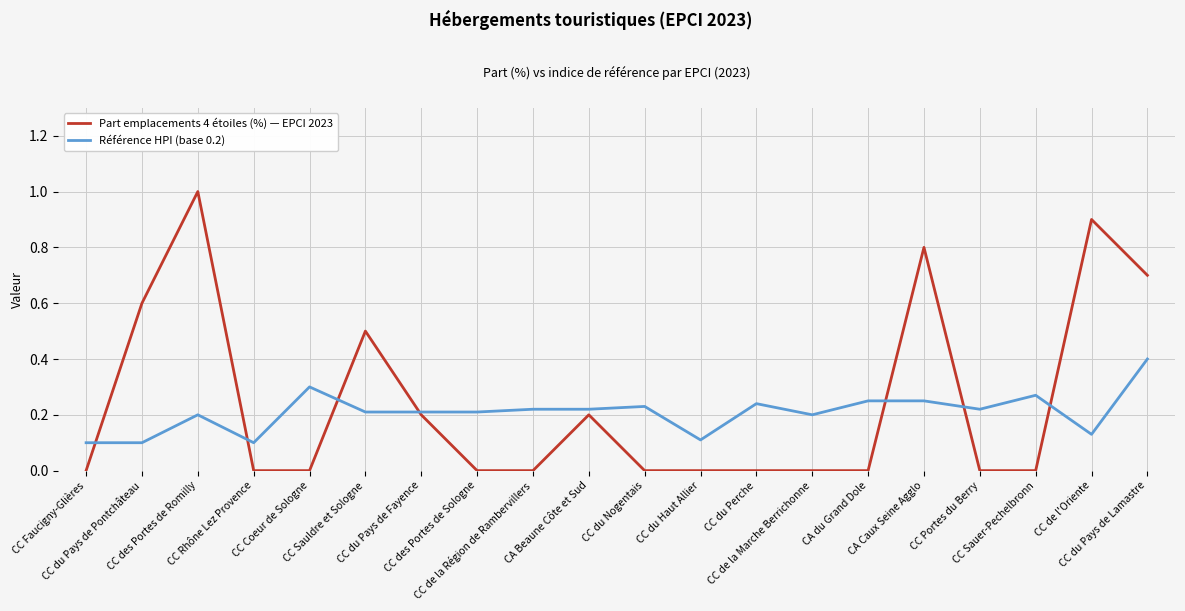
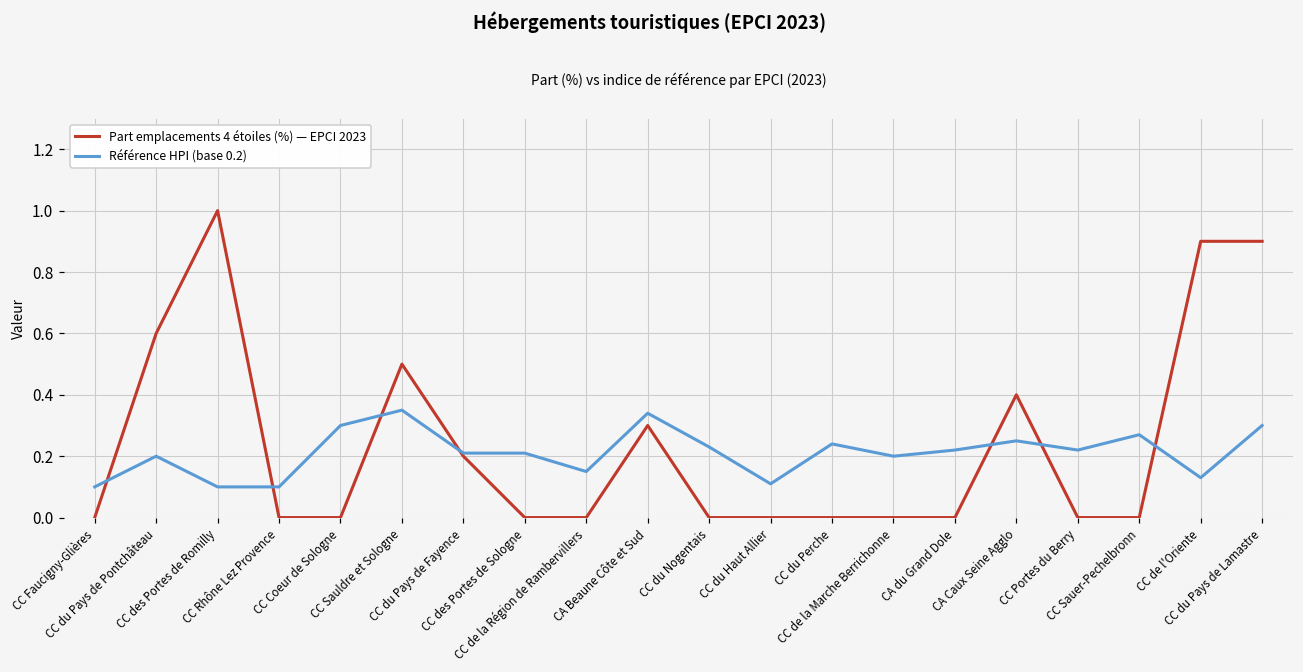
  {
    "Part emplacements 4 étoiles (%) — EPCI 2023": {
      "CC Faucigny-Glières": 0.0,
      "CC du Pays de Pontchâteau": 0.6,
      "CC des Portes de Romilly": 1.0,
      "CC Rhône Lez Provence": 0.0,
      "CC Coeur de Sologne": 0.0,
      "CC Sauldre et Sologne": 0.5,
      "CC du Pays de Fayence": 0.2,
      "CC des Portes de Sologne": 0.0,
      "CC de la Région de Rambervillers": 0.0,
-     "CA Beaune Côte et Sud": 0.2,
+     "CA Beaune Côte et Sud": 0.3,
      "CC du Nogentais": 0.0,
      "CC du Haut Allier": 0.0,
      "CC du Perche": 0.0,
      "CC de la Marche Berrichonne": 0.0,
      "CA du Grand Dole": 0.0,
-     "CA Caux Seine Agglo": 0.8,
+     "CA Caux Seine Agglo": 0.4,
      "CC Portes du Berry": 0.0,
      "CC Sauer-Pechelbronn": 0.0,
      "CC de l'Oriente": 0.9,
-     "CC du Pays de Lamastre": 0.7
+     "CC du Pays de Lamastre": 0.9
    },
    "Référence HPI (base 0.2)": {
      "CC Faucigny-Glières": 0.10,
-     "CC du Pays de Pontchâteau": 0.1,
-     "CC des Portes de Romilly": 0.2,
+     "CC du Pays de Pontchâteau": 0.2,
+     "CC des Portes de Romilly": 0.1,
      "CC Rhône Lez Provence": 0.10,
      "CC Coeur de Sologne": 0.30,
-     "CC Sauldre et Sologne": 0.21,
+     "CC Sauldre et Sologne": 0.35,
      "CC du Pays de Fayence": 0.21,
      "CC des Portes de Sologne": 0.21,
-     "CC de la Région de Rambervillers": 0.22,
-     "CA Beaune Côte et Sud": 0.22,
+     "CC de la Région de Rambervillers": 0.15,
+     "CA Beaune Côte et Sud": 0.34,
      "CC du Nogentais": 0.23,
      "CC du Haut Allier": 0.11,
      "CC du Perche": 0.24,
      "CC de la Marche Berrichonne": 0.20,
-     "CA du Grand Dole": 0.25,
+     "CA du Grand Dole": 0.22,
      "CA Caux Seine Agglo": 0.25,
      "CC Portes du Berry": 0.22,
      "CC Sauer-Pechelbronn": 0.27,
      "CC de l'Oriente": 0.13,
-     "CC du Pays de Lamastre": 0.4
+     "CC du Pays de Lamastre": 0.3
    }
  }
